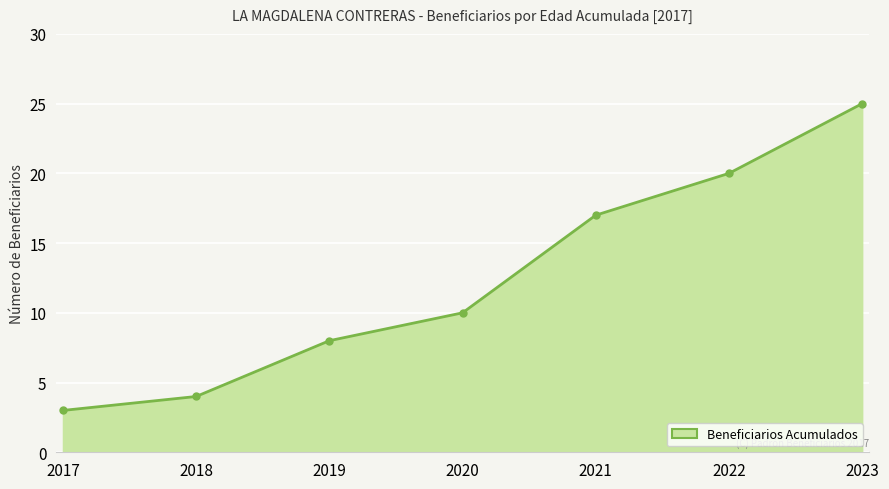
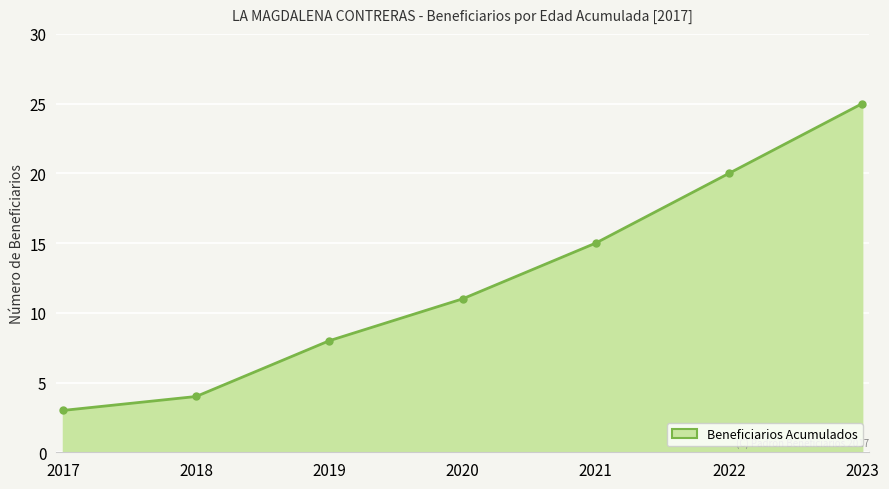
  {
    "2017": 3,
    "2018": 4,
    "2019": 8,
-   "2020": 10,
-   "2021": 17,
+   "2020": 11,
+   "2021": 15,
    "2022": 20,
    "2023": 25
  }
